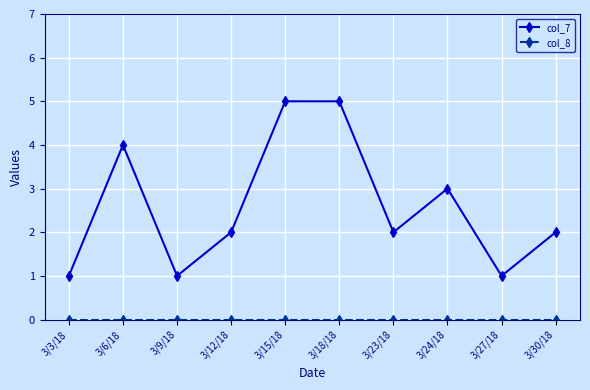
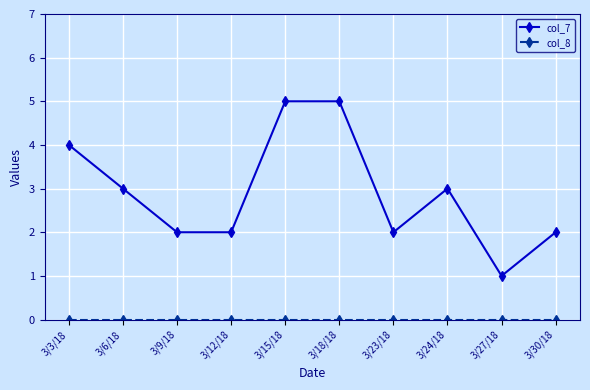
  {
    "col_7": {
-     "3/3/18": 1,
-     "3/6/18": 4,
-     "3/9/18": 1,
+     "3/3/18": 4,
+     "3/6/18": 3,
+     "3/9/18": 2,
      "3/12/18": 2,
      "3/15/18": 5,
      "3/18/18": 5,
      "3/23/18": 2,
      "3/24/18": 3,
      "3/27/18": 1,
      "3/30/18": 2
    },
    "col_8": {
      "3/3/18": 0,
      "3/6/18": 0,
      "3/9/18": 0,
      "3/12/18": 0,
      "3/15/18": 0,
      "3/18/18": 0,
      "3/23/18": 0,
      "3/24/18": 0,
      "3/27/18": 0,
      "3/30/18": 0
    }
  }
